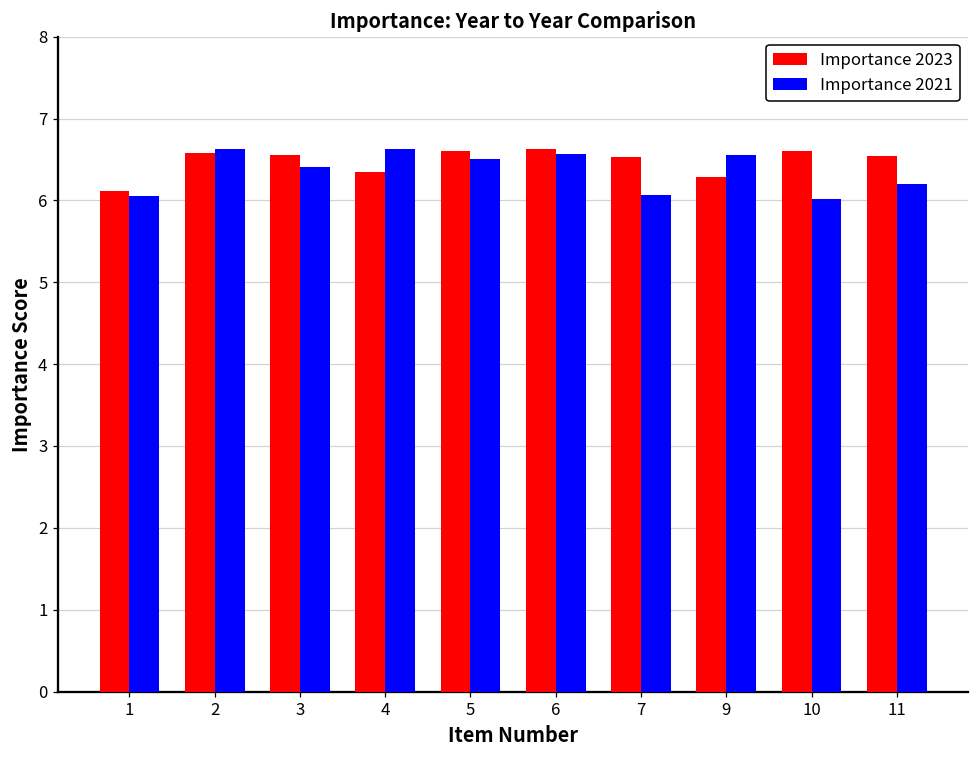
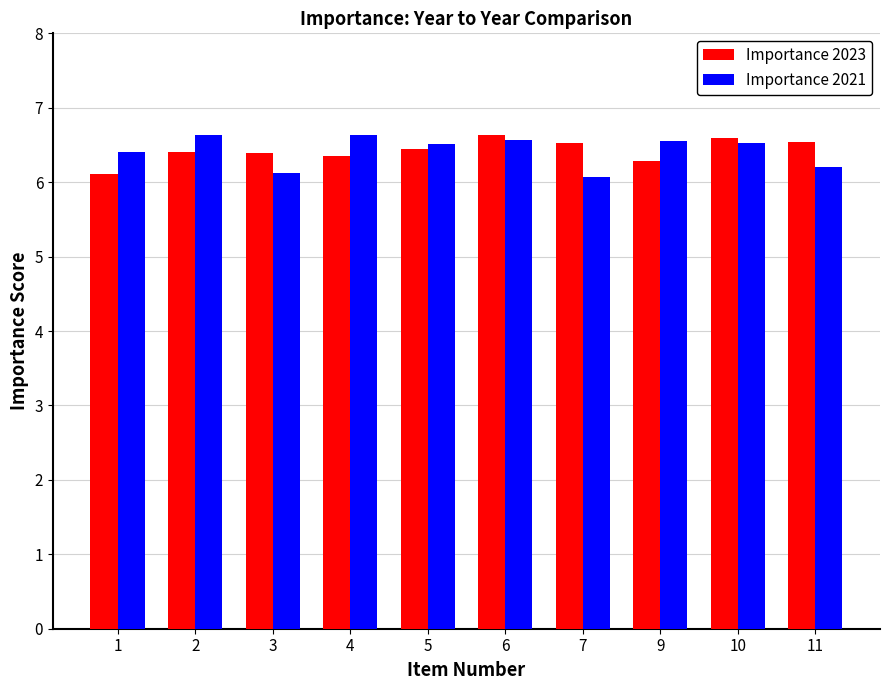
  {
    "Importance 2023": {
      "1": 6.1,
-     "2": 6.6,
-     "3": 6.6,
+     "2": 6.4,
+     "3": 6.4,
      "4": 6.4,
-     "5": 6.6,
+     "5": 6.5,
      "6": 6.6,
      "7": 6.5,
      "9": 6.3,
      "10": 6.6,
      "11": 6.5
    },
    "Importance 2021": {
-     "1": 6.1,
+     "1": 6.4,
      "2": 6.6,
-     "3": 6.4,
+     "3": 6.1,
      "4": 6.6,
      "5": 6.5,
      "6": 6.6,
      "7": 6.1,
      "9": 6.6,
-     "10": 6.0,
+     "10": 6.5,
      "11": 6.2
    }
  }
